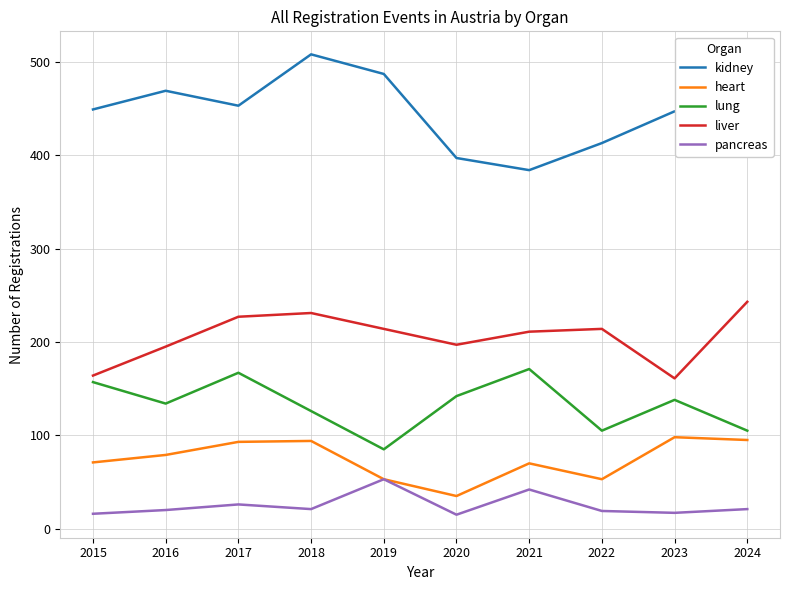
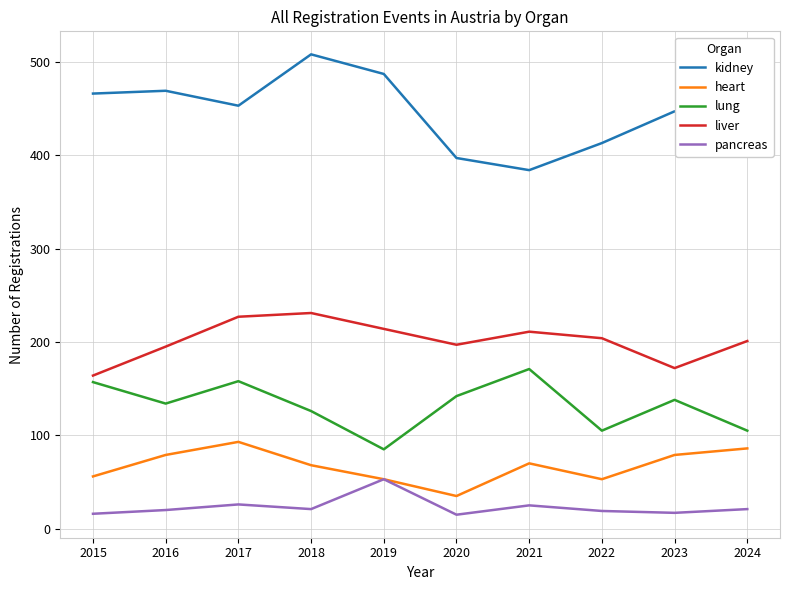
  {
    "kidney": {
-     "2015": 450,
+     "2015": 470,
      "2016": 470,
      "2017": 450,
      "2018": 510,
      "2019": 490,
      "2020": 400,
      "2021": 380,
      "2022": 410,
      "2023": 450
    },
    "heart": {
-     "2015": 70,
+     "2015": 60,
      "2016": 80,
      "2017": 90,
-     "2018": 90,
+     "2018": 70,
      "2020": 40,
      "2021": 70,
      "2022": 50,
-     "2023": 100,
-     "2024": 100
+     "2023": 80,
+     "2024": 90
    },
    "lung": {
      "2015": 160,
      "2016": 130,
-     "2017": 170,
+     "2017": 160,
      "2018": 130,
      "2019": 90,
      "2020": 140,
      "2021": 170,
      "2022": 110,
      "2023": 140,
      "2024": 110
    },
    "liver": {
      "2015": 160,
      "2016": 200,
      "2017": 230,
      "2018": 230,
      "2019": 210,
      "2020": 200,
      "2021": 210,
-     "2022": 210,
-     "2023": 160,
-     "2024": 240
+     "2022": 200,
+     "2023": 170,
+     "2024": 200
    },
    "pancreas": {
      "2015": 20,
      "2016": 20,
      "2017": 30,
      "2018": 20,
      "2020": 20,
-     "2021": 40,
+     "2021": 30,
      "2022": 20,
      "2023": 20,
      "2024": 20
    }
  }
